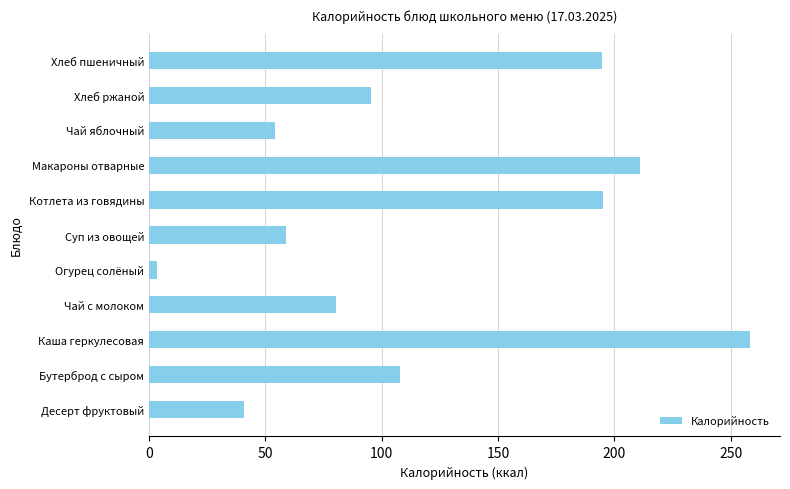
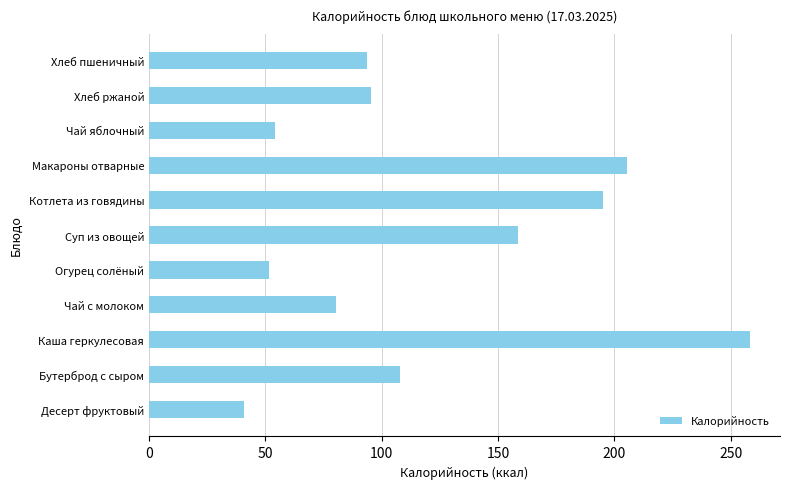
  {
-   "Хлеб пшеничный": 194,
+   "Хлеб пшеничный": 94,
    "Хлеб ржаной": 95,
    "Чай яблочный": 54,
-   "Макароны отварные": 211,
+   "Макароны отварные": 205,
    "Котлета из говядины": 195,
-   "Суп из овощей": 59,
-   "Огурец солёный": 4,
+   "Суп из овощей": 159,
+   "Огурец солёный": 52,
    "Чай с молоком": 80,
    "Каша геркулесовая": 258,
    "Бутерброд с сыром": 108,
    "Десерт фруктовый": 41
  }
